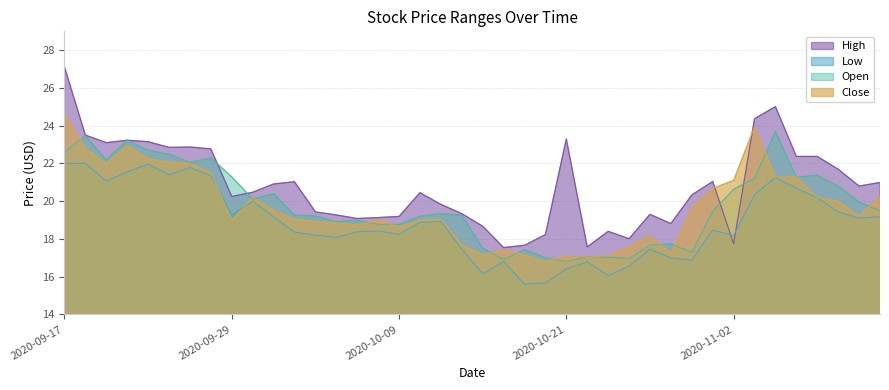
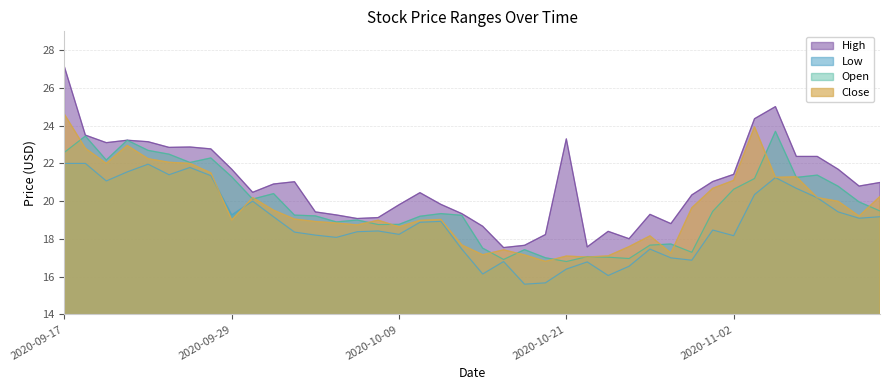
  {
    "High": {
      "2020-09-17": 27.1,
-     "2020-09-29": 20.3,
-     "2020-10-09": 19.2,
+     "2020-09-29": 21.7,
+     "2020-10-09": 19.8,
      "2020-10-21": 23.3,
-     "2020-11-02": 17.7
+     "2020-11-02": 21.4
    },
    "Close": {
      "2020-09-17": 24.6,
      "2020-09-29": 19.0,
      "2020-10-21": 17.1,
      "2020-11-02": 21.1
    }
  }
